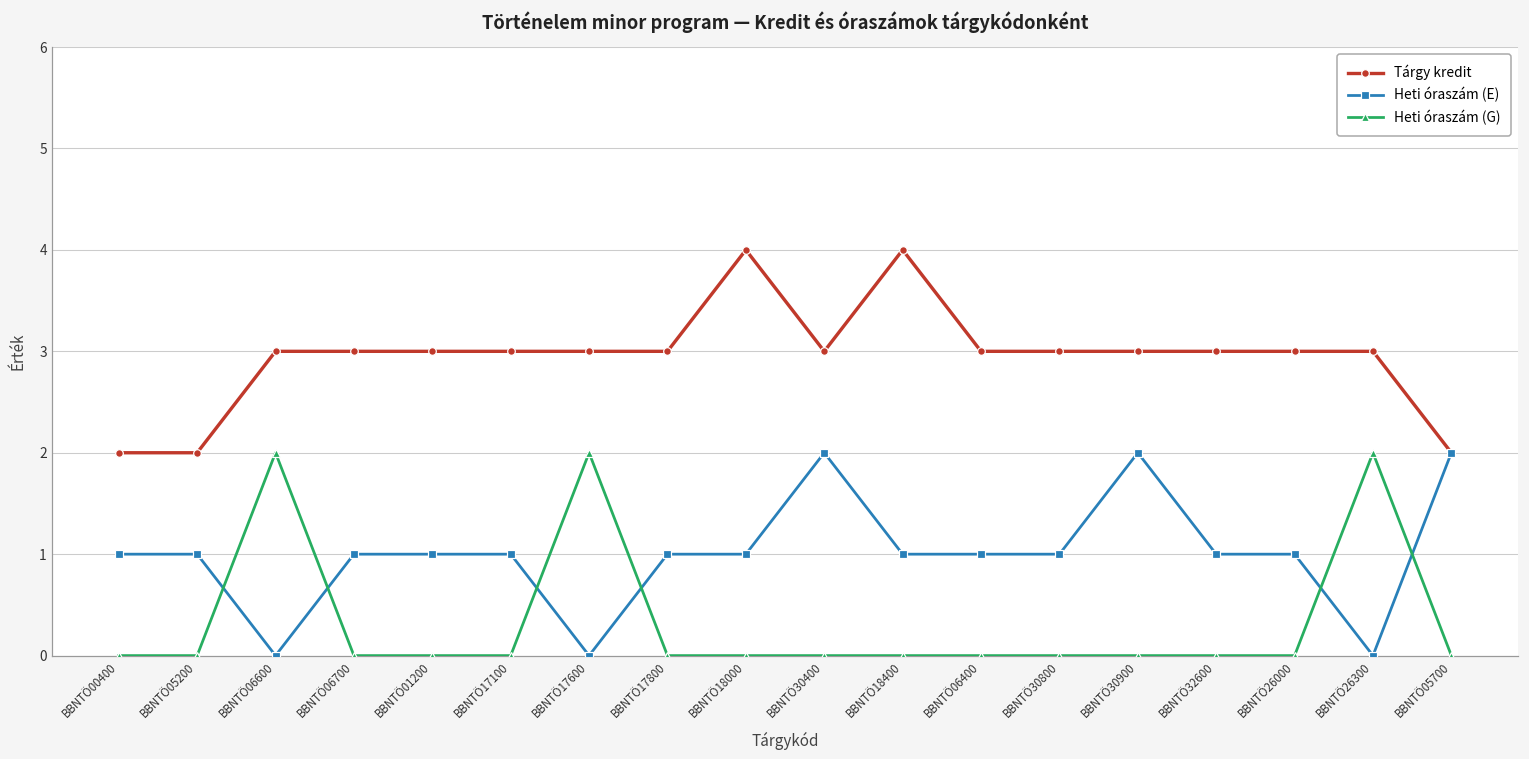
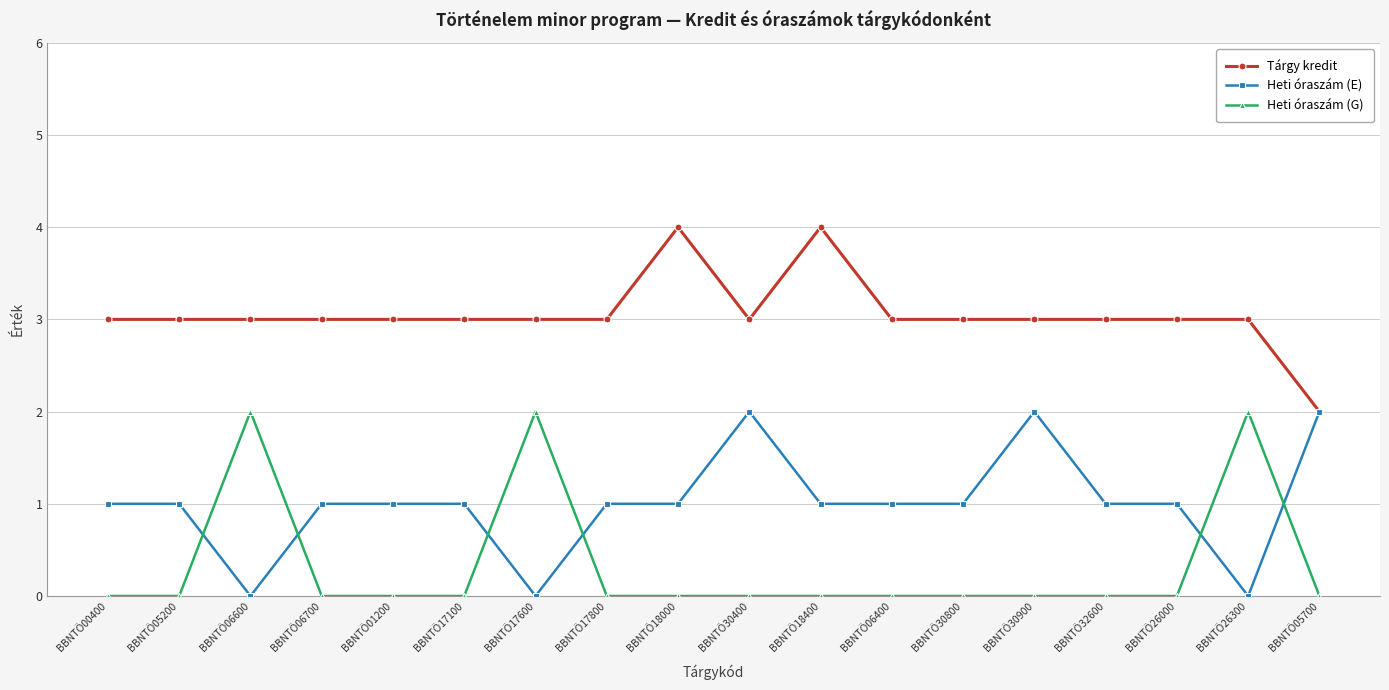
  {
    "Tárgy kredit": {
-     "BBNTÖ00400": 2,
-     "BBNTÖ05200": 2,
+     "BBNTÖ00400": 3,
+     "BBNTÖ05200": 3,
      "BBNTÖ06600": 3,
      "BBNTÖ06700": 3,
      "BBNTÖ01200": 3,
      "BBNTÖ17100": 3,
      "BBNTÖ17600": 3,
      "BBNTÖ17800": 3,
      "BBNTÖ18000": 4,
      "BBNTÖ30400": 3,
      "BBNTÖ18400": 4,
      "BBNTÖ06400": 3,
      "BBNTÖ30800": 3,
      "BBNTÖ30900": 3,
      "BBNTÖ32600": 3,
      "BBNTÖ26000": 3,
      "BBNTÖ26300": 3
    },
    "Heti óraszám (E)": {
      "BBNTÖ00400": 1,
      "BBNTÖ05200": 1,
      "BBNTÖ06600": 0,
      "BBNTÖ06700": 1,
      "BBNTÖ01200": 1,
      "BBNTÖ17100": 1,
      "BBNTÖ17600": 0,
      "BBNTÖ17800": 1,
      "BBNTÖ18000": 1,
      "BBNTÖ30400": 2,
      "BBNTÖ18400": 1,
      "BBNTÖ06400": 1,
      "BBNTÖ30800": 1,
      "BBNTÖ30900": 2,
      "BBNTÖ32600": 1,
      "BBNTÖ26000": 1,
      "BBNTÖ26300": 0
    },
    "Heti óraszám (G)": {
      "BBNTÖ00400": 0,
      "BBNTÖ05200": 0,
      "BBNTÖ06600": 2,
      "BBNTÖ06700": 0,
      "BBNTÖ01200": 0,
      "BBNTÖ17100": 0,
      "BBNTÖ17600": 2,
      "BBNTÖ17800": 0,
      "BBNTÖ18000": 0,
      "BBNTÖ30400": 0,
      "BBNTÖ18400": 0,
      "BBNTÖ06400": 0,
      "BBNTÖ30800": 0,
      "BBNTÖ30900": 0,
      "BBNTÖ32600": 0,
      "BBNTÖ26000": 0,
      "BBNTÖ26300": 2,
      "BBNTÖ05700": 0
    }
  }
